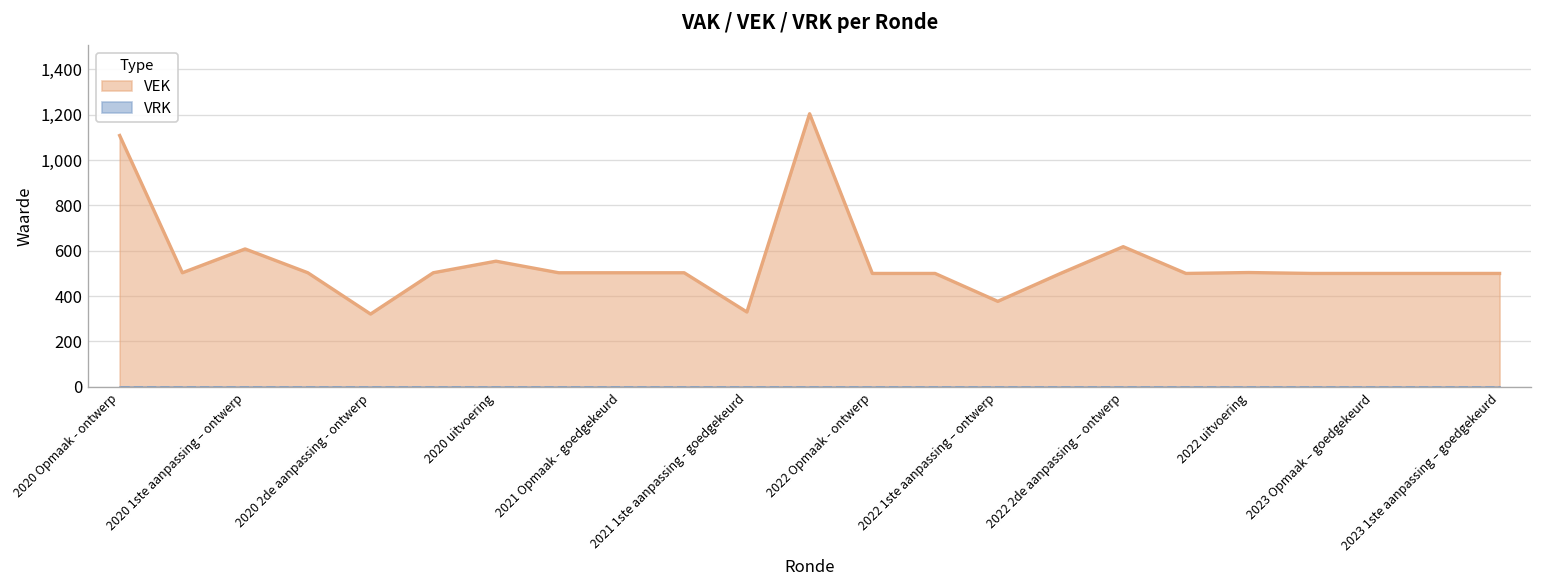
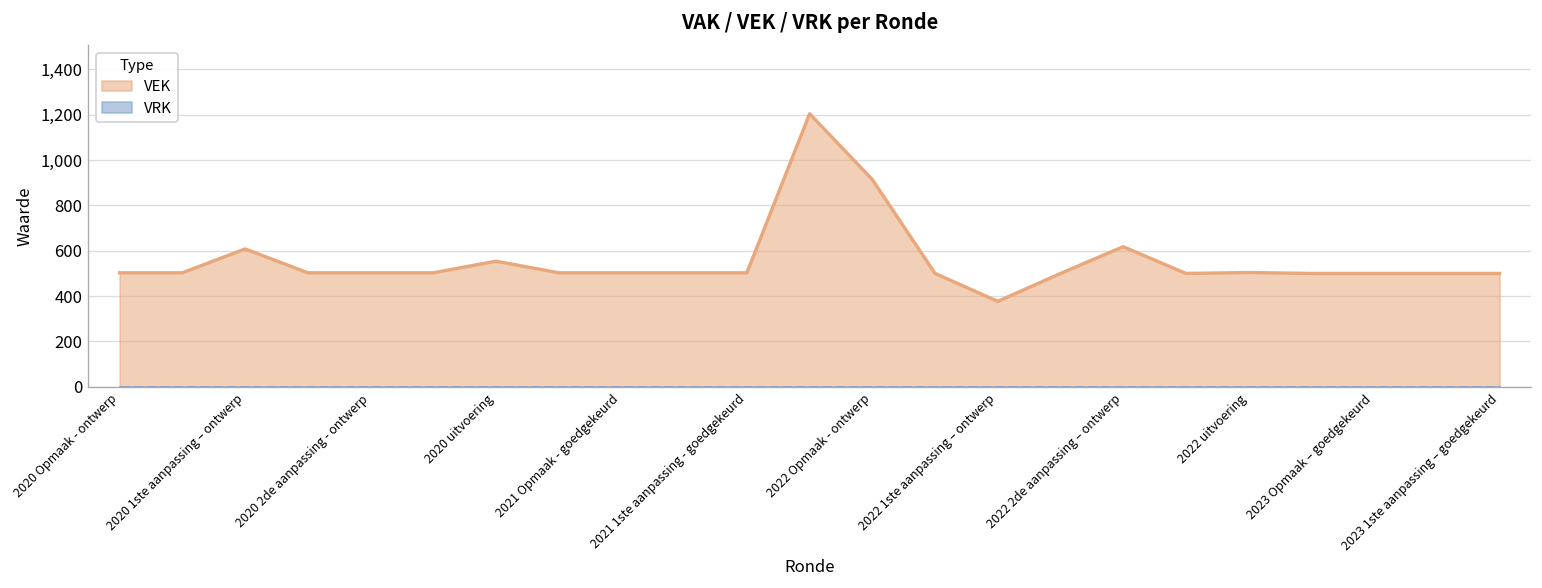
  {
    "VEK": {
-     "2020 Opmaak - ontwerp": "1,110",
+     "2020 Opmaak - ontwerp": "500",
      "2020 1ste aanpassing – ontwerp": "610",
-     "2020 2de aanpassing - ontwerp": "320",
+     "2020 2de aanpassing - ontwerp": "500",
      "2020 uitvoering": "550",
      "2021 Opmaak - goedgekeurd": "500",
-     "2021 1ste aanpassing - goedgekeurd": "330",
-     "2022 Opmaak - ontwerp": "500",
+     "2021 1ste aanpassing - goedgekeurd": "500",
+     "2022 Opmaak - ontwerp": "910",
      "2022 1ste aanpassing – ontwerp": "380",
      "2022 2de aanpassing – ontwerp": "620",
      "2022 uitvoering": "500",
      "2023 Opmaak – goedgekeurd": "500",
      "2023 1ste aanpassing – goedgekeurd": "500"
    },
    "VRK": {
      "2020 Opmaak - ontwerp": "0",
      "2020 1ste aanpassing – ontwerp": "0",
      "2020 2de aanpassing - ontwerp": "0",
      "2020 uitvoering": "0",
      "2021 Opmaak - goedgekeurd": "0",
      "2021 1ste aanpassing - goedgekeurd": "0",
      "2022 Opmaak - ontwerp": "0",
      "2022 1ste aanpassing – ontwerp": "0",
      "2022 2de aanpassing – ontwerp": "0",
      "2022 uitvoering": "0",
      "2023 Opmaak – goedgekeurd": "0",
      "2023 1ste aanpassing – goedgekeurd": "0"
    }
  }
